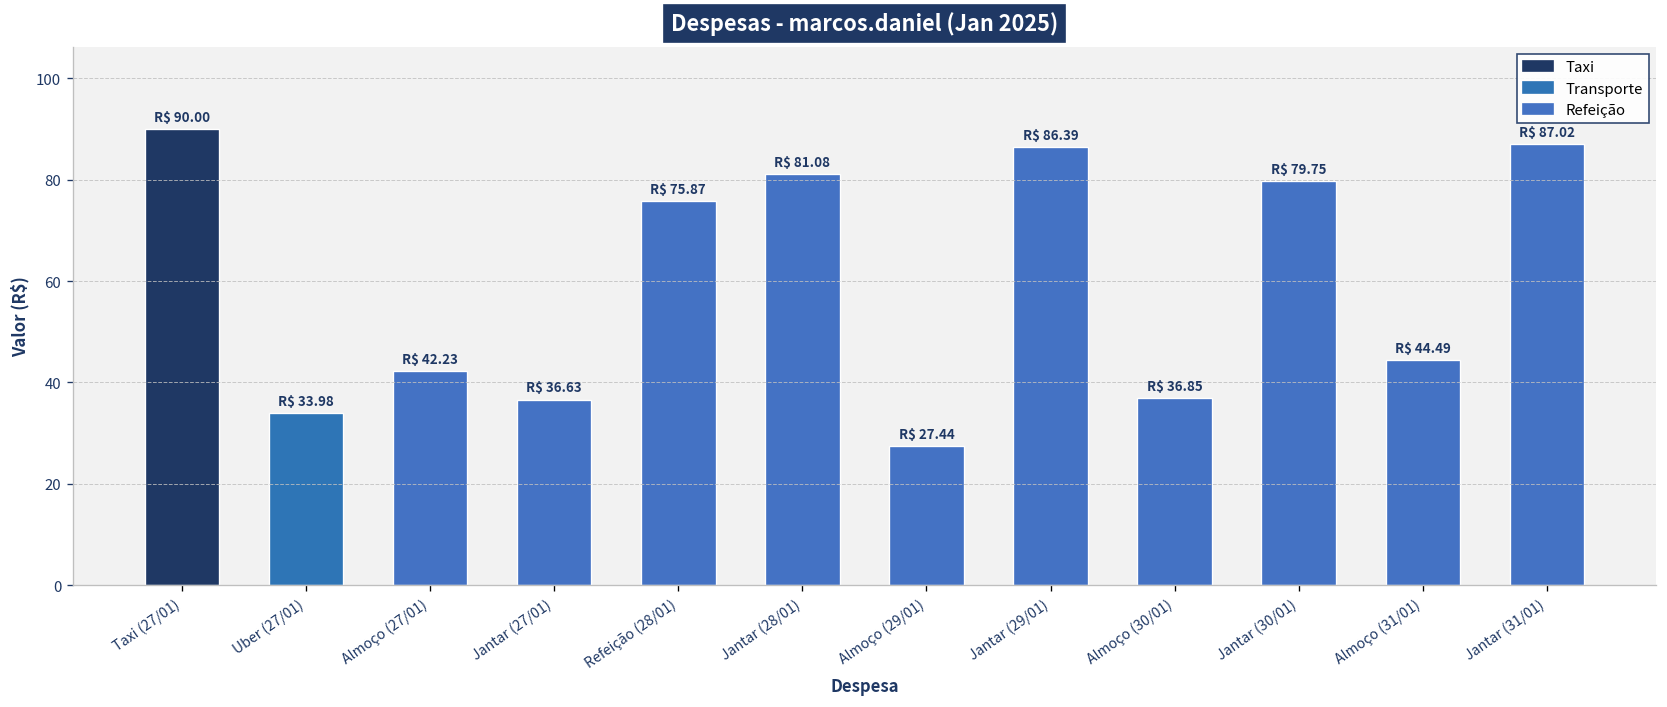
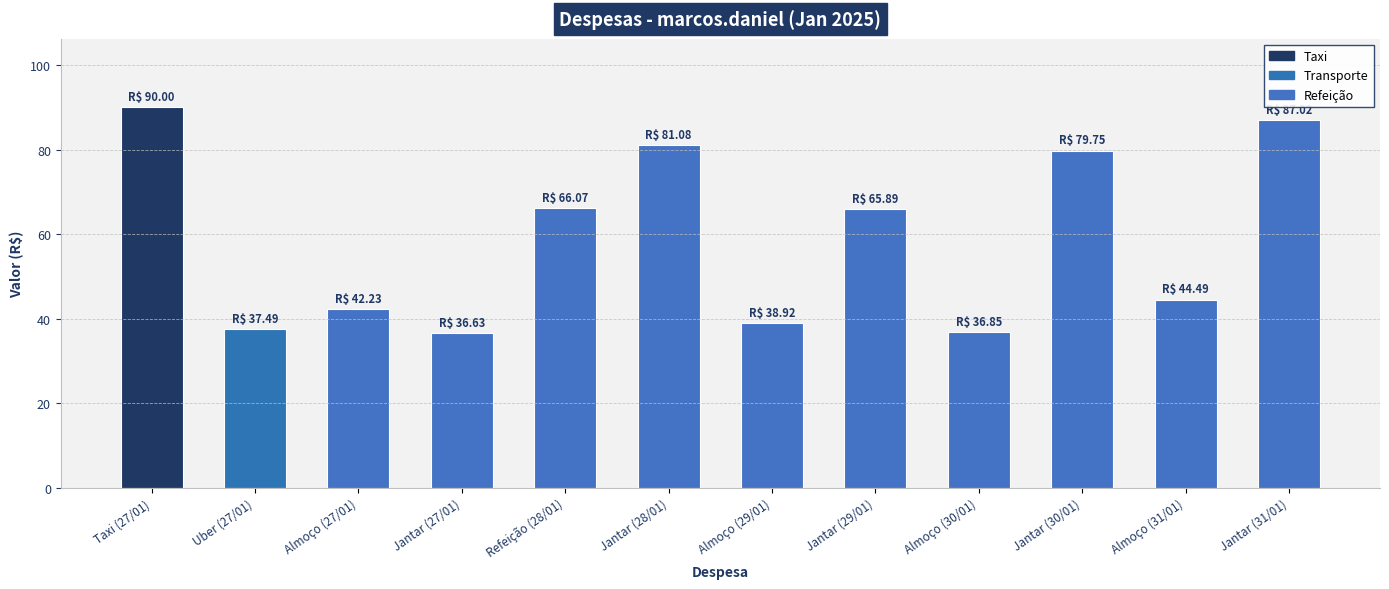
  {
    "Taxi (27/01)": 90.00,
-   "Uber (27/01)": 33.98,
+   "Uber (27/01)": 37.49,
    "Almoço (27/01)": 42.23,
    "Jantar (27/01)": 36.63,
-   "Refeição (28/01)": 75.87,
+   "Refeição (28/01)": 66.07,
    "Jantar (28/01)": 81.08,
-   "Almoço (29/01)": 27.44,
-   "Jantar (29/01)": 86.39,
+   "Almoço (29/01)": 38.92,
+   "Jantar (29/01)": 65.89,
    "Almoço (30/01)": 36.85,
    "Jantar (30/01)": 79.75,
    "Almoço (31/01)": 44.49
  }
